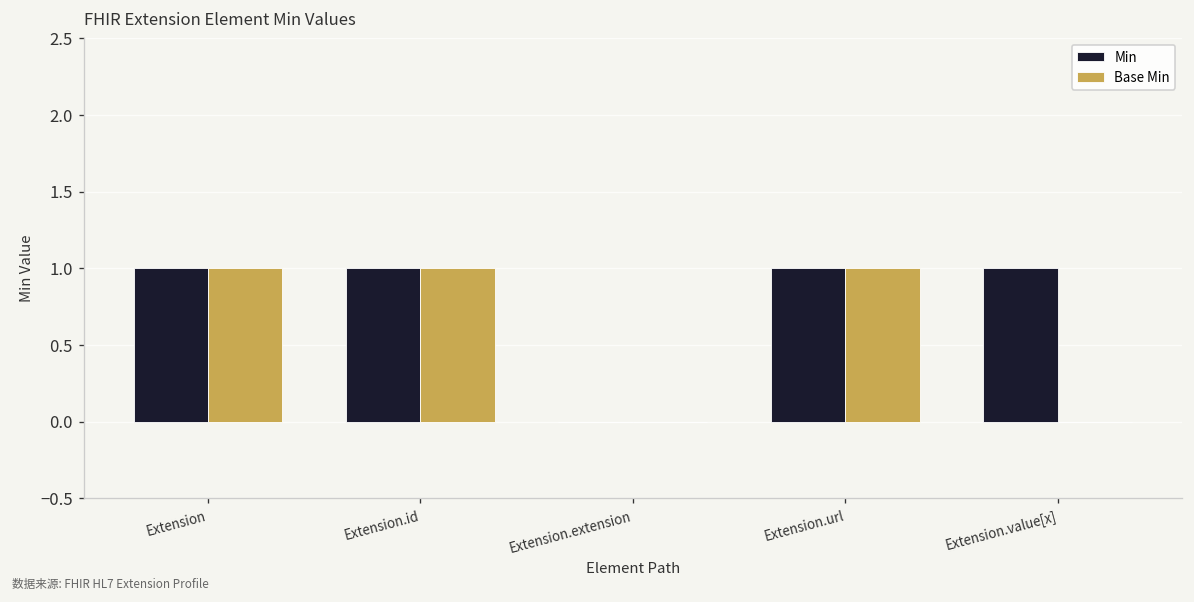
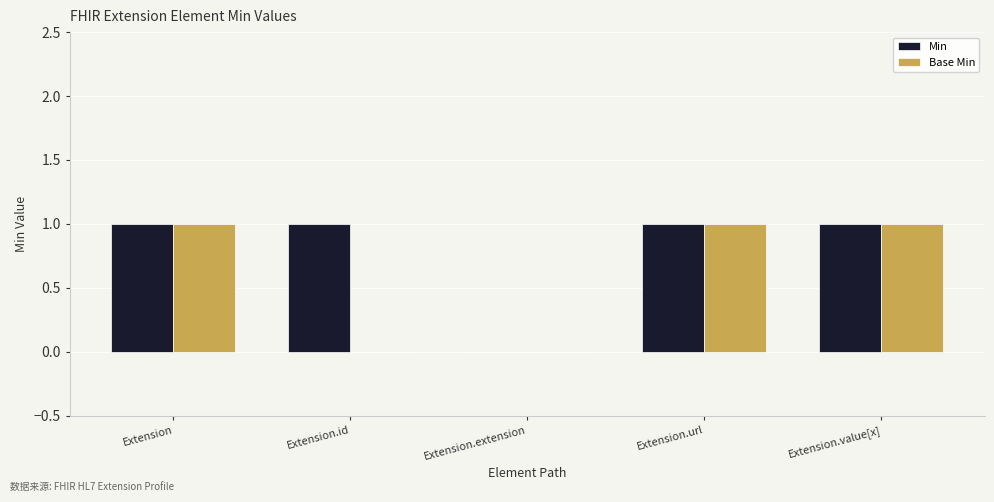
  {
    "Min": {
      "Extension": 1,
      "Extension.id": 1,
      "Extension.extension": 0,
      "Extension.url": 1,
      "Extension.value[x]": 1
    },
    "Base Min": {
      "Extension": 1,
-     "Extension.id": 1,
+     "Extension.id": 0,
      "Extension.extension": 0,
      "Extension.url": 1,
-     "Extension.value[x]": 0
+     "Extension.value[x]": 1
    }
  }
